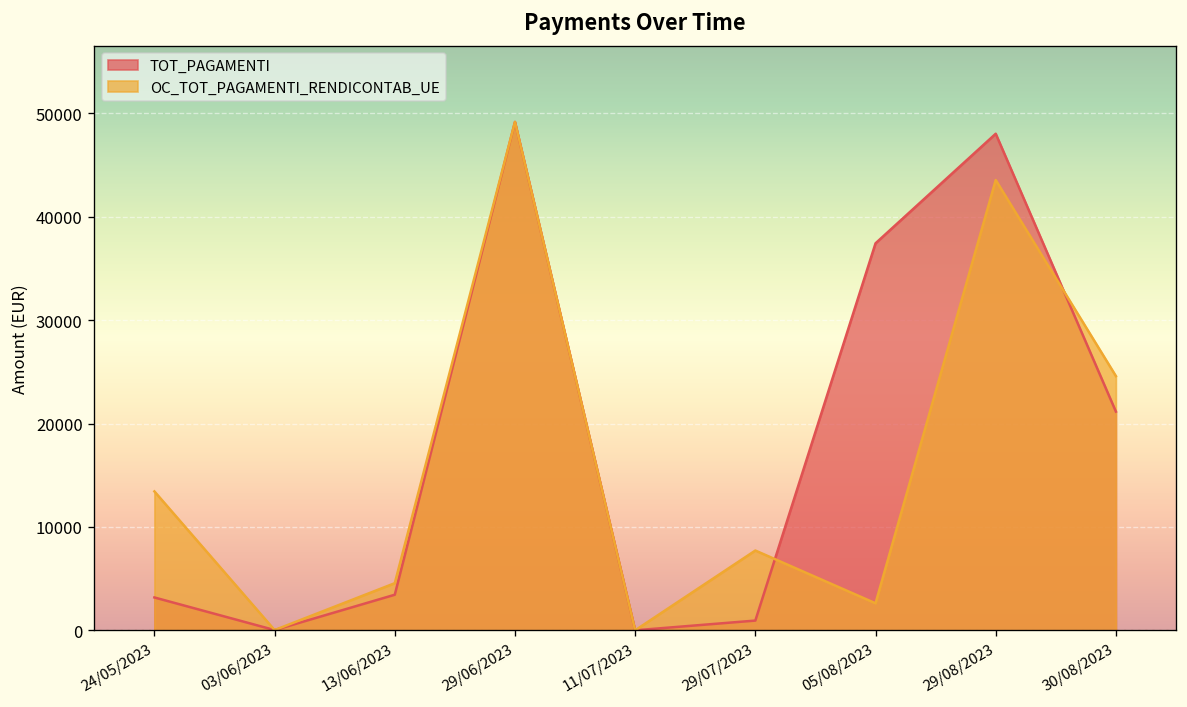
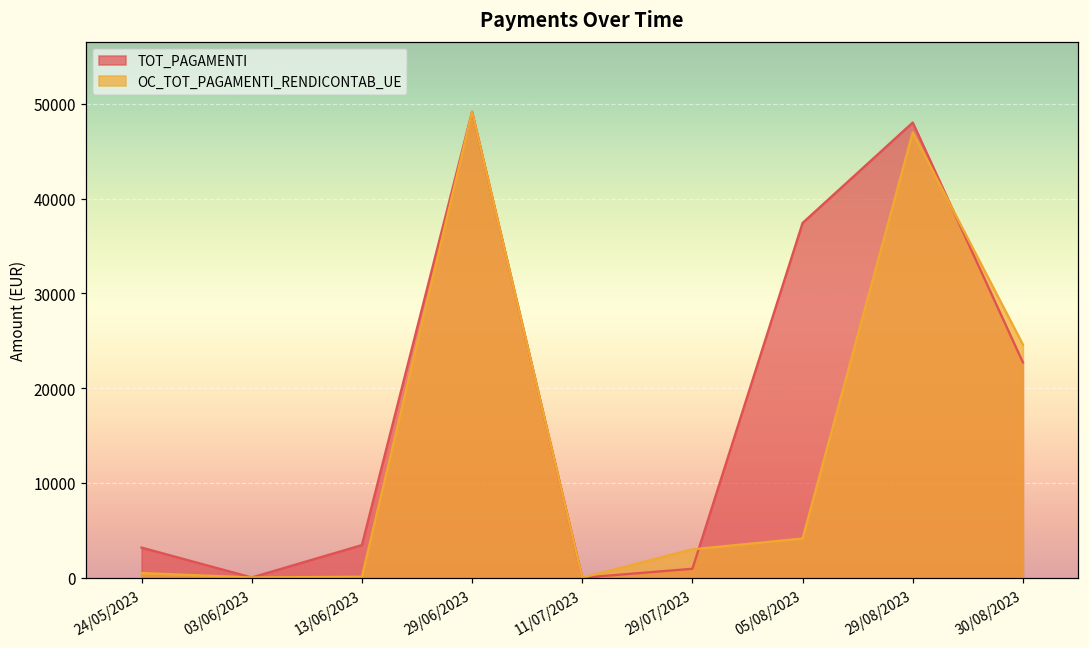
  {
    "TOT_PAGAMENTI": {
      "24/05/2023": 3000,
      "13/06/2023": 3000,
      "29/07/2023": 1000,
      "05/08/2023": 37000,
      "29/08/2023": 48000,
-     "30/08/2023": 21000
+     "30/08/2023": 23000
    },
    "OC_TOT_PAGAMENTI_RENDICONTAB_UE": {
-     "24/05/2023": 13000,
-     "13/06/2023": 5000,
-     "29/07/2023": 8000,
-     "05/08/2023": 3000,
-     "29/08/2023": 44000,
+     "24/05/2023": 1000,
+     "13/06/2023": 0,
+     "29/07/2023": 3000,
+     "05/08/2023": 4000,
+     "29/08/2023": 47000,
      "30/08/2023": 25000
    }
  }
